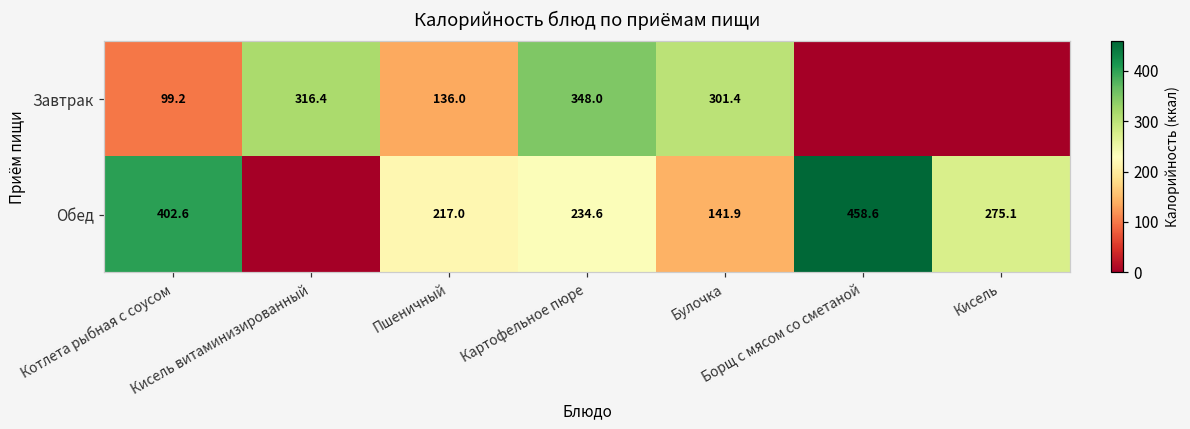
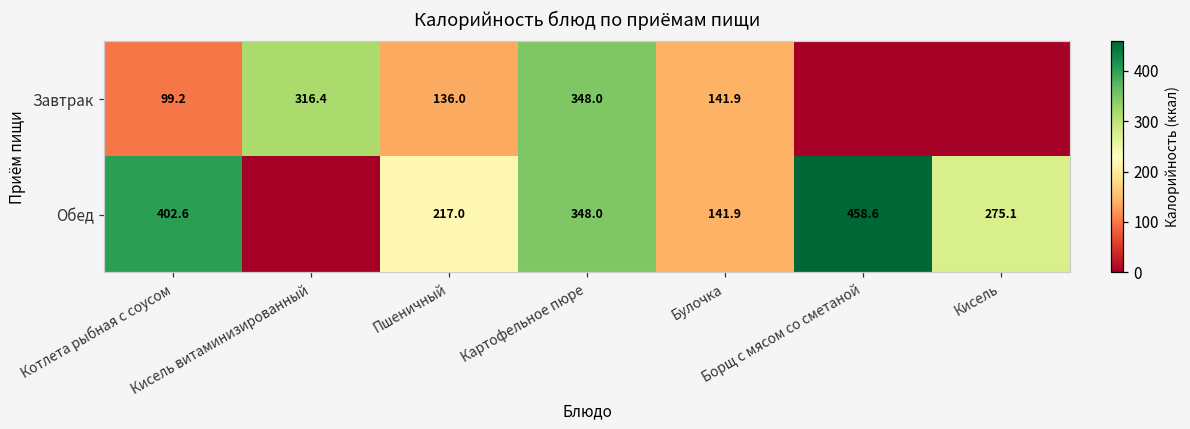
  {
    "Завтрак": {
      "Котлета рыбная с соусом": 99.2,
      "Кисель витаминизированный": 316.4,
      "Пшеничный": 136.0,
      "Картофельное пюре": 348.0,
-     "Булочка": 301.4
+     "Булочка": 141.9
    },
    "Обед": {
      "Котлета рыбная с соусом": 402.6,
      "Пшеничный": 217.0,
-     "Картофельное пюре": 234.6,
+     "Картофельное пюре": 348.0,
      "Булочка": 141.9,
      "Борщ с мясом со сметаной": 458.6,
      "Кисель": 275.1
    }
  }
